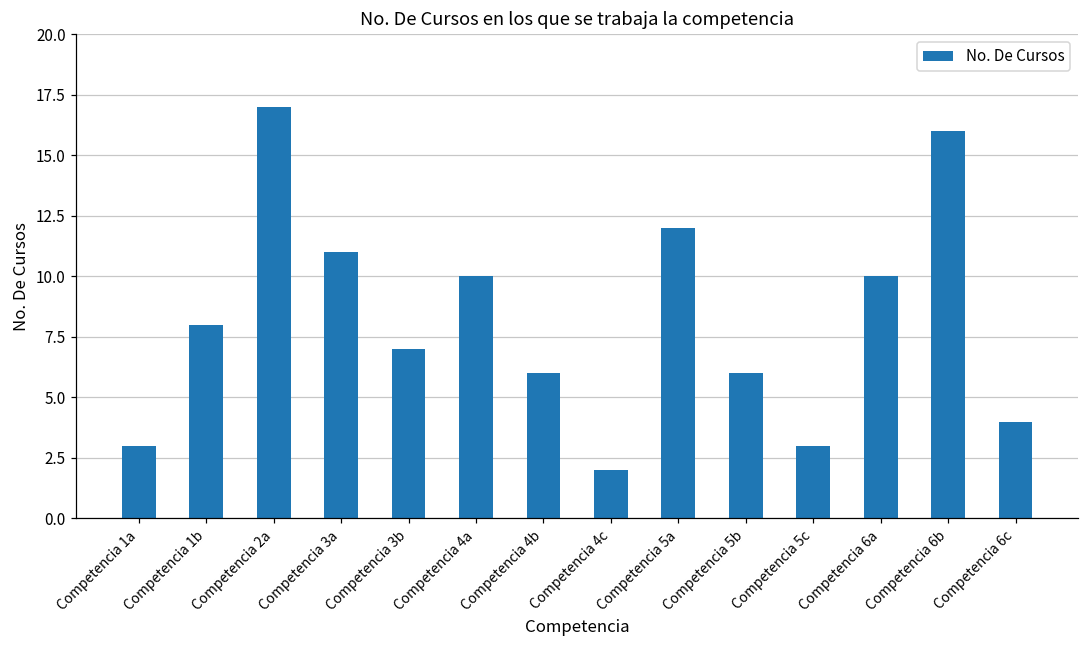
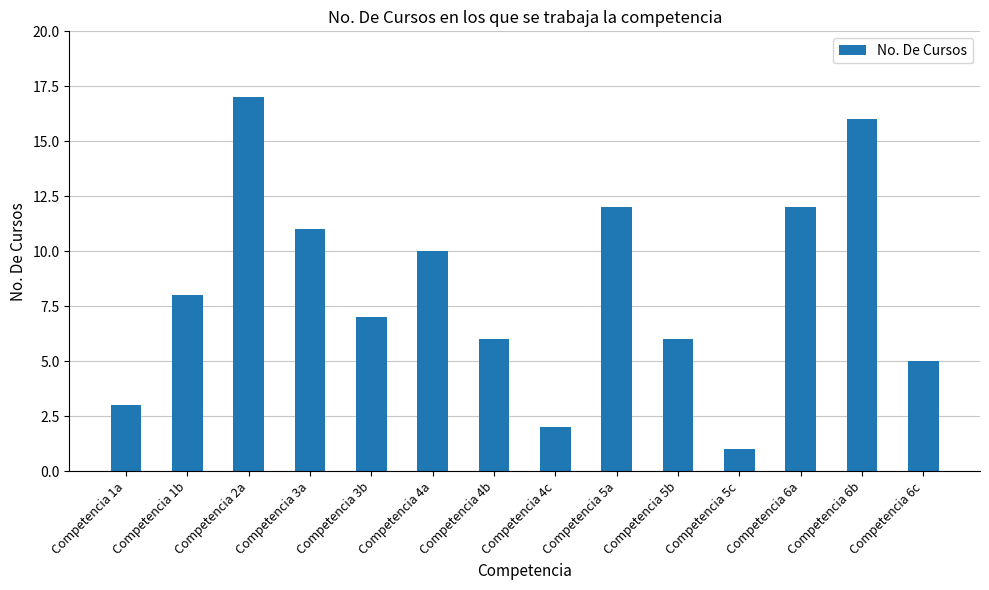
  {
    "Competencia 1a": 3,
    "Competencia 1b": 8,
    "Competencia 2a": 17,
    "Competencia 3a": 11,
    "Competencia 3b": 7,
    "Competencia 4a": 10,
    "Competencia 4b": 6,
    "Competencia 4c": 2,
    "Competencia 5a": 12,
    "Competencia 5b": 6,
-   "Competencia 5c": 3,
-   "Competencia 6a": 10,
+   "Competencia 5c": 1,
+   "Competencia 6a": 12,
    "Competencia 6b": 16,
-   "Competencia 6c": 4
+   "Competencia 6c": 5
  }
